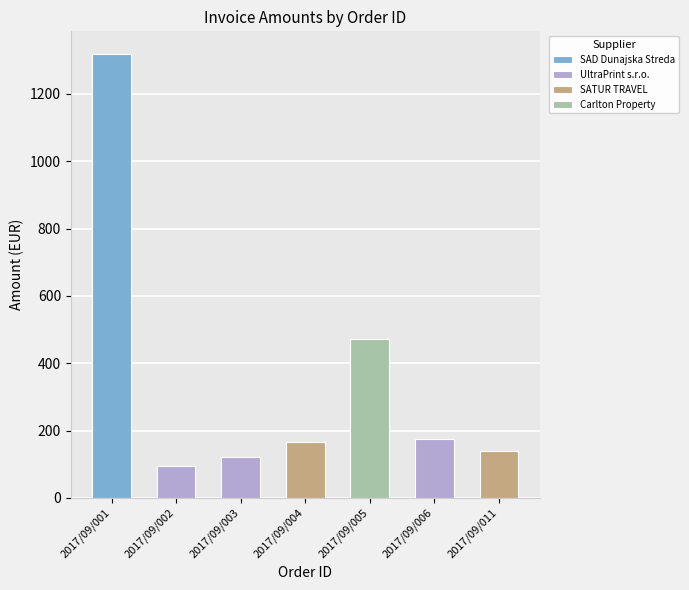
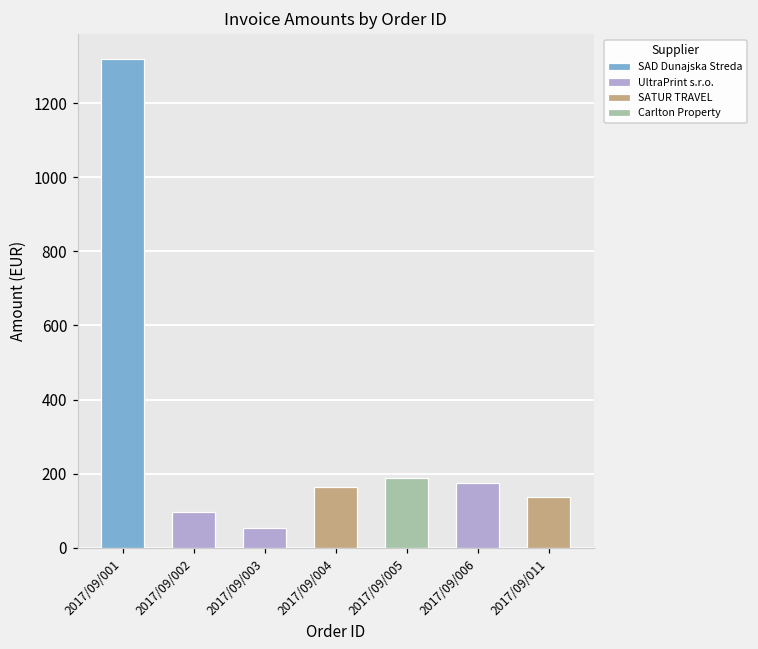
  {
    "2017/09/001": 1320,
    "2017/09/002": 100,
-   "2017/09/003": 120,
+   "2017/09/003": 50,
    "2017/09/004": 160,
-   "2017/09/005": 470,
+   "2017/09/005": 190,
    "2017/09/006": 180,
    "2017/09/011": 140
  }
